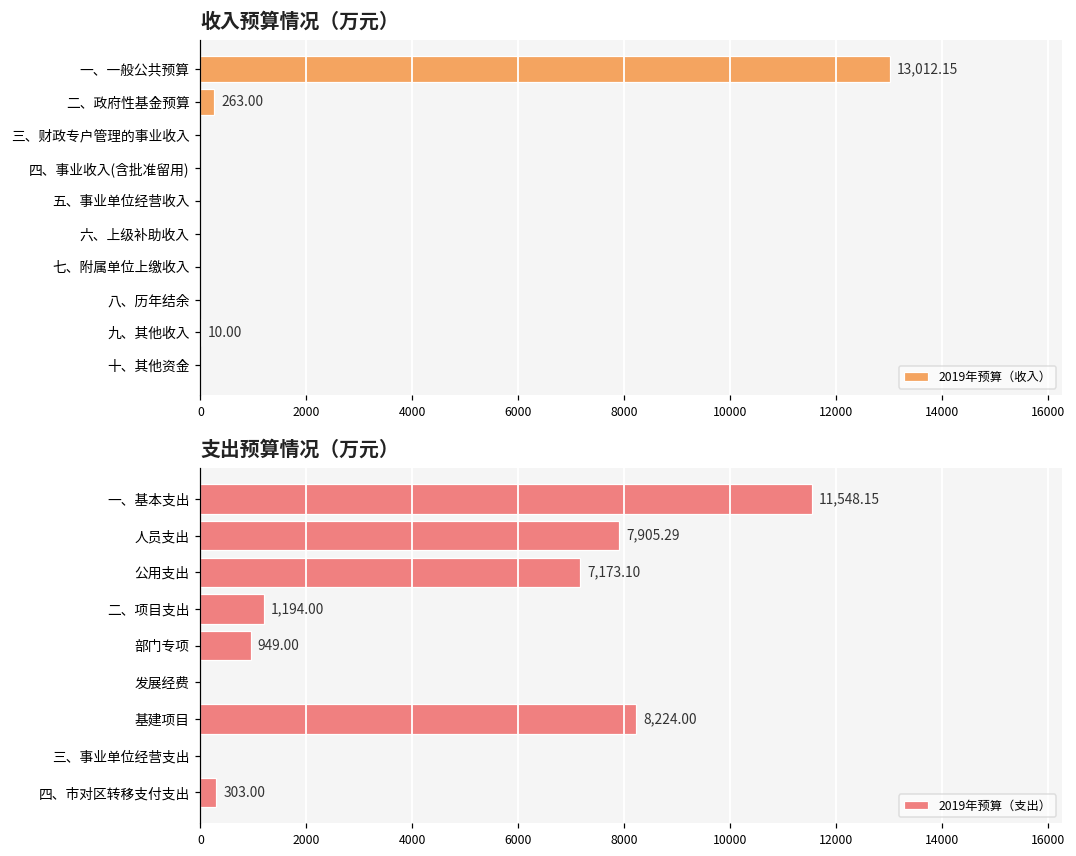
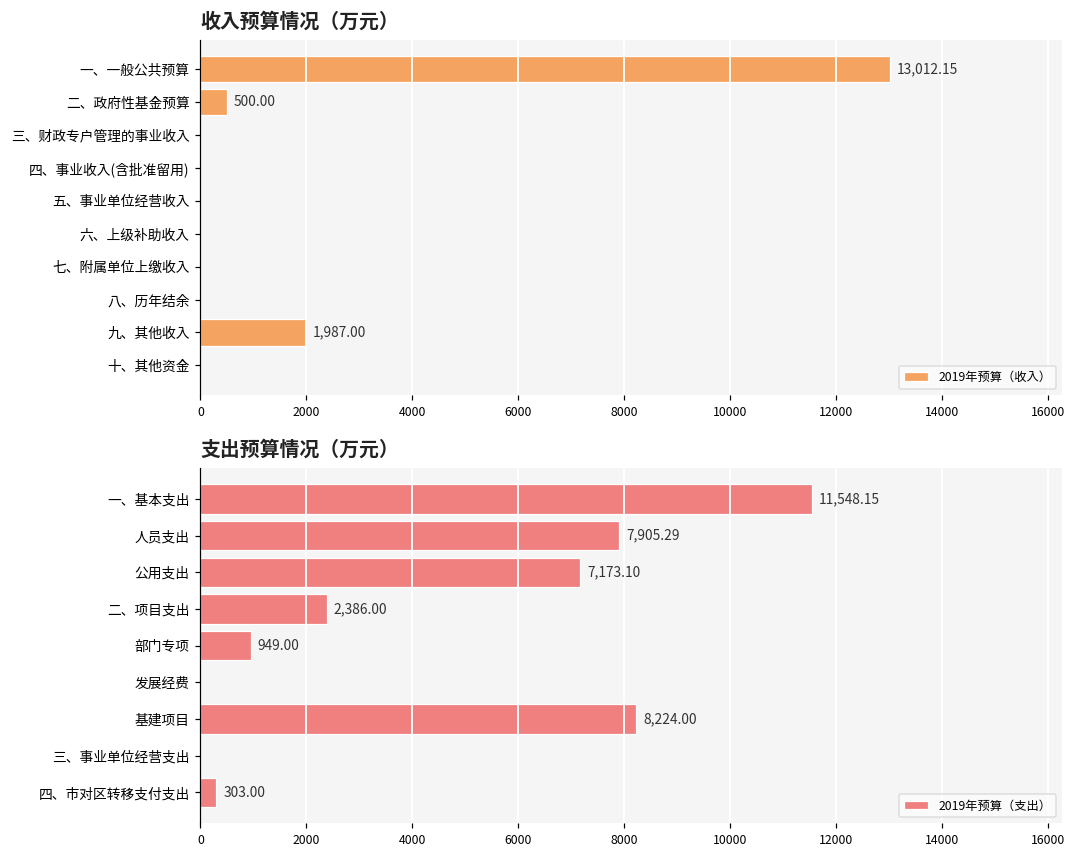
  {
    "收入预算情况（万元）": {
      "一、一般公共预算": "13,012.15",
-     "二、政府性基金预算": "263.00",
-     "九、其他收入": "10.00"
+     "二、政府性基金预算": "500.00",
+     "九、其他收入": "1,987.00"
    },
    "支出预算情况（万元）": {
      "一、基本支出": "11,548.15",
      "人员支出": "7,905.29",
      "公用支出": "7,173.10",
-     "二、项目支出": "1,194.00",
+     "二、项目支出": "2,386.00",
      "部门专项": "949.00",
      "基建项目": "8,224.00",
      "四、市对区转移支付支出": "303.00"
    }
  }
